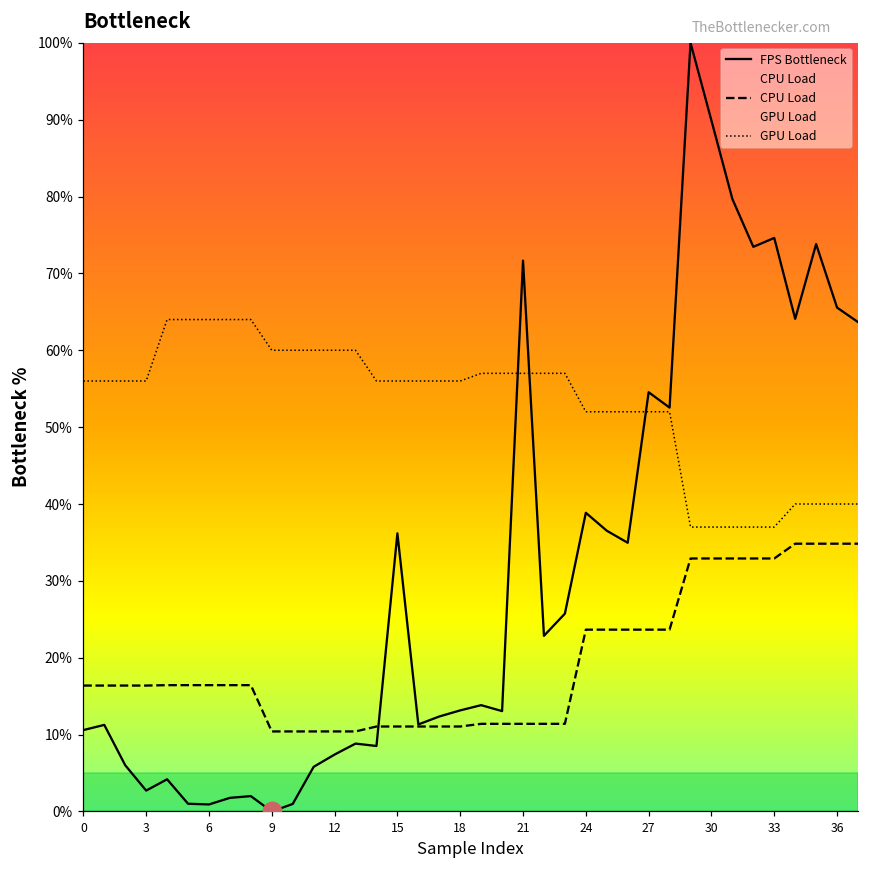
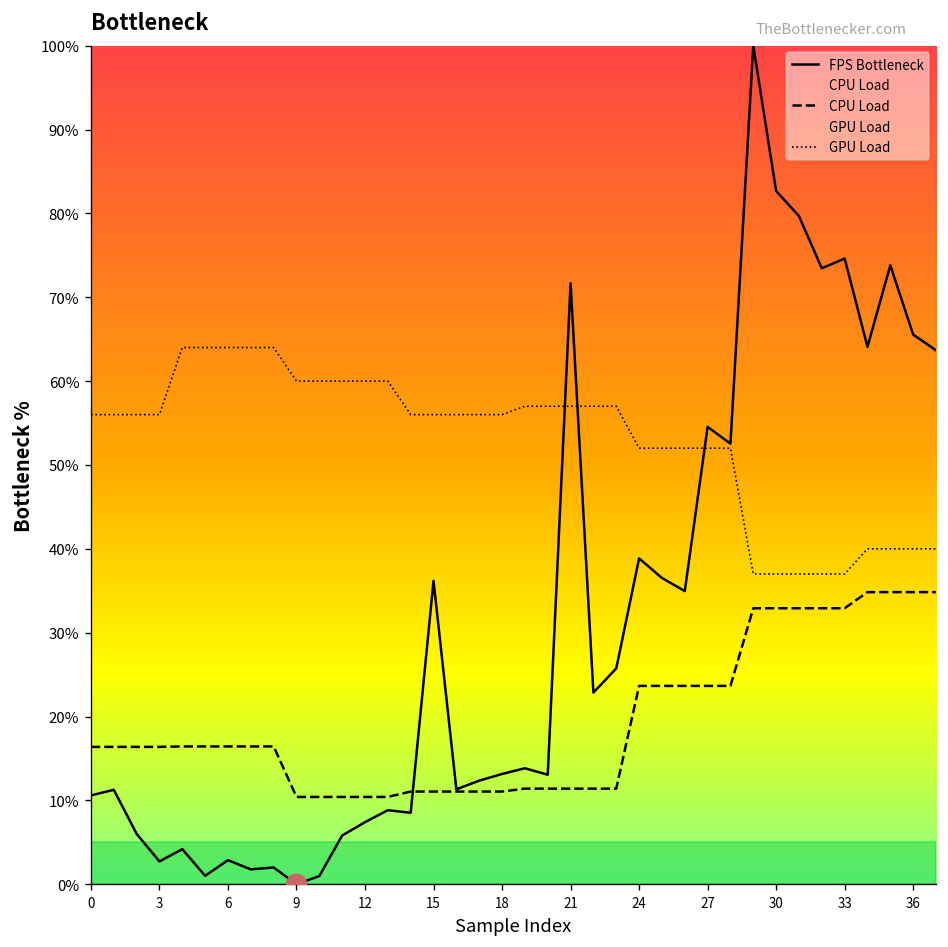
  {
    "FPS Bottleneck": {
      "0": "11%",
      "3": "3%",
-     "6": "1%",
+     "6": "3%",
      "12": "7%",
      "15": "36%",
      "18": "13%",
      "21": "72%",
      "24": "39%",
      "27": "55%",
-     "30": "90%",
+     "30": "83%",
      "33": "75%",
      "36": "66%"
    }
  }
